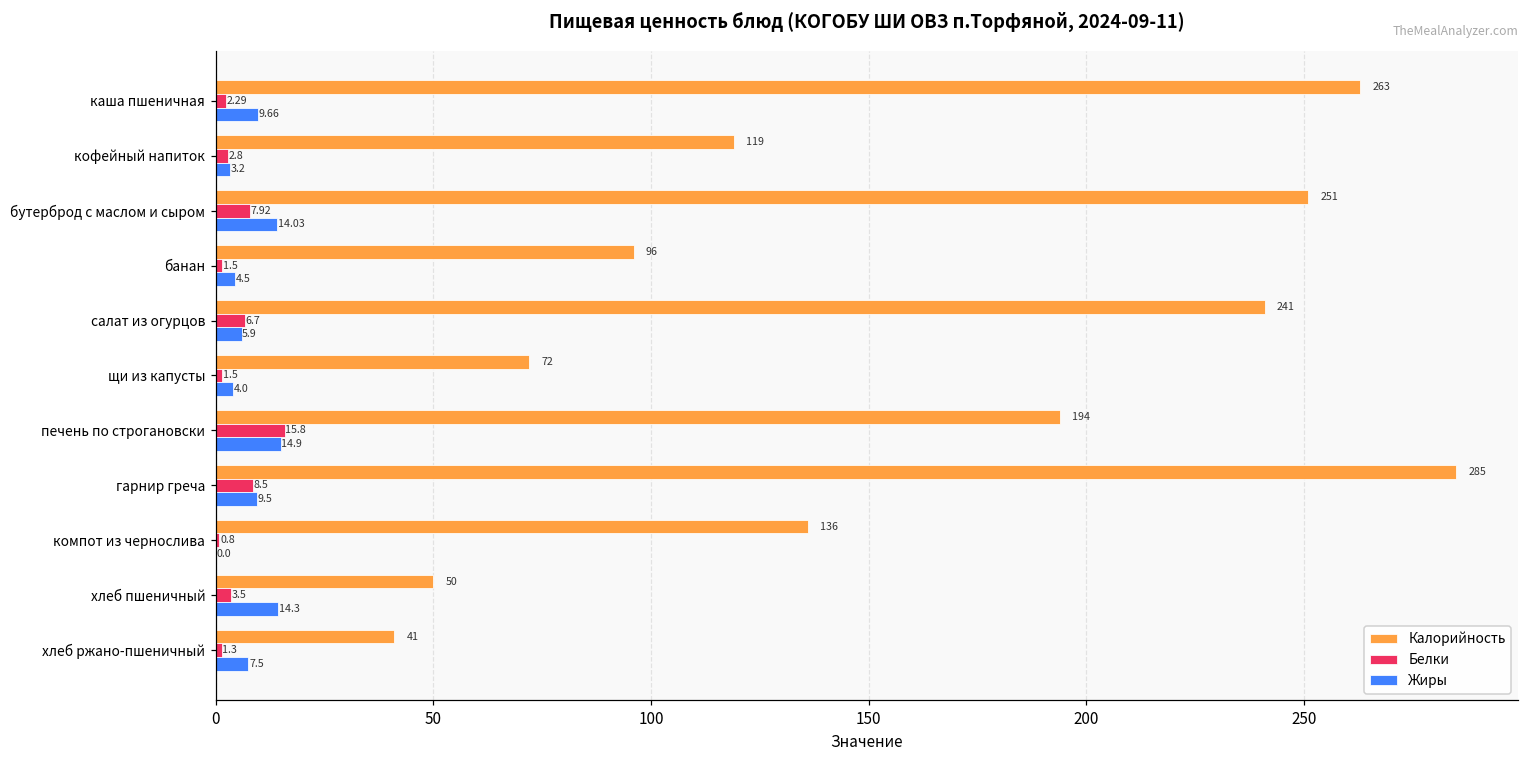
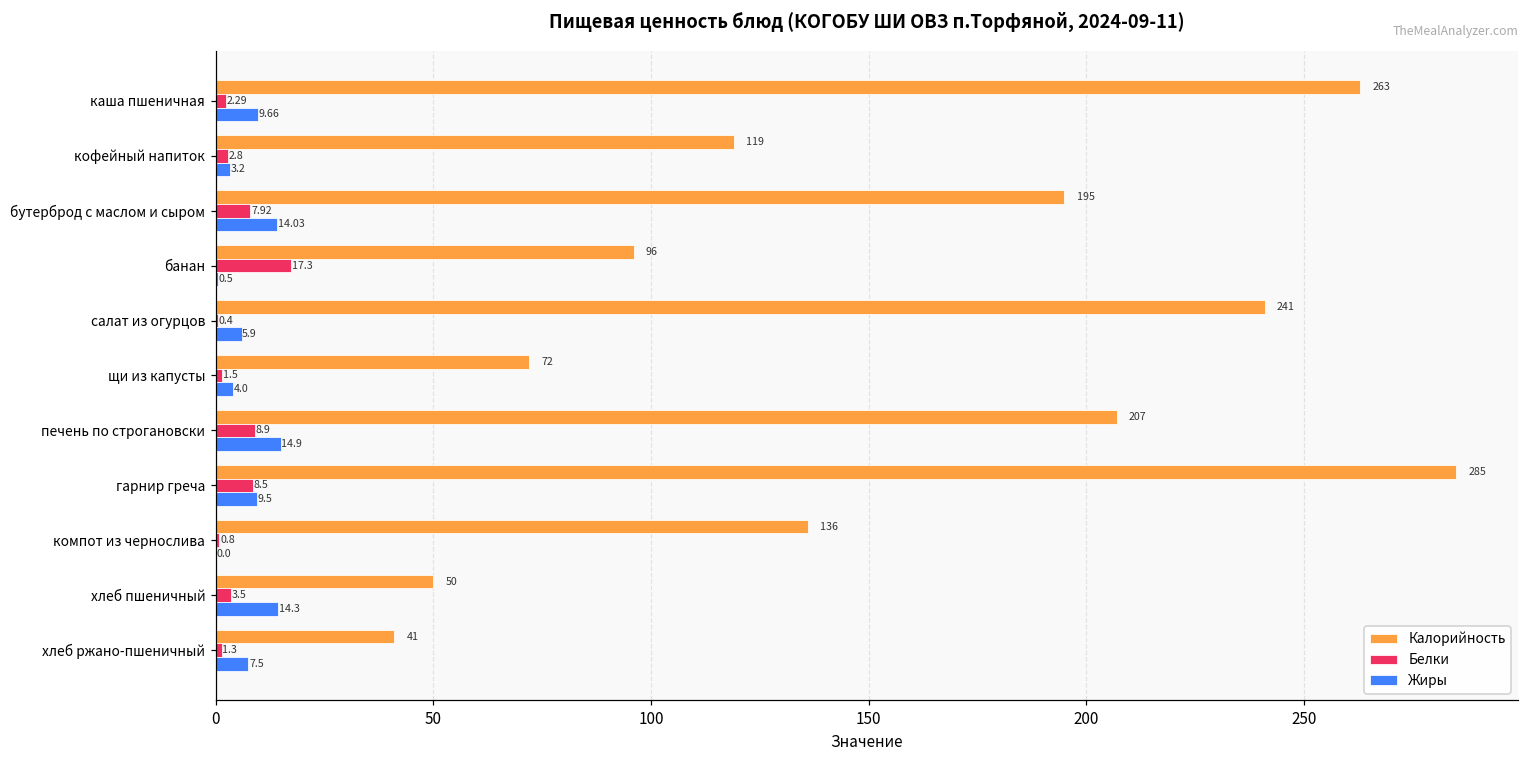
  {
    "Калорийность": {
      "каша пшеничная": 263,
      "кофейный напиток": 119,
-     "бутерброд с маслом и сыром": 251,
+     "бутерброд с маслом и сыром": 195,
      "банан": 96,
      "салат из огурцов": 241,
      "щи из капусты": 72,
-     "печень по строгановски": 194,
+     "печень по строгановски": 207,
      "гарнир греча": 285,
      "компот из чернослива": 136,
      "хлеб пшеничный": 50,
      "хлеб ржано-пшеничный": 41
    },
    "Белки": {
      "каша пшеничная": 2.29,
      "кофейный напиток": 2.8,
      "бутерброд с маслом и сыром": 7.92,
-     "банан": 1.5,
-     "салат из огурцов": 6.7,
+     "банан": 17.3,
+     "салат из огурцов": 0.4,
      "щи из капусты": 1.5,
-     "печень по строгановски": 15.8,
+     "печень по строгановски": 8.9,
      "гарнир греча": 8.5,
      "компот из чернослива": 0.8,
      "хлеб пшеничный": 3.5,
      "хлеб ржано-пшеничный": 1.3
    },
    "Жиры": {
      "каша пшеничная": 9.66,
      "кофейный напиток": 3.2,
      "бутерброд с маслом и сыром": 14.03,
-     "банан": 4.5,
+     "банан": 0.5,
      "салат из огурцов": 5.9,
      "щи из капусты": 4.0,
      "печень по строгановски": 14.9,
      "гарнир греча": 9.5,
      "компот из чернослива": 0.0,
      "хлеб пшеничный": 14.3,
      "хлеб ржано-пшеничный": 7.5
    }
  }
